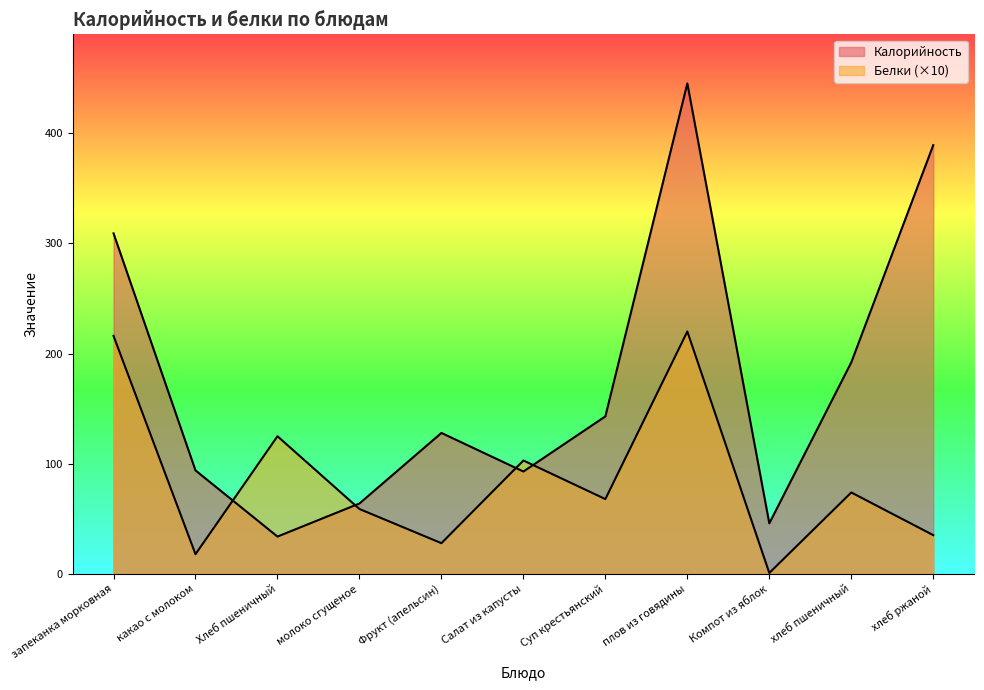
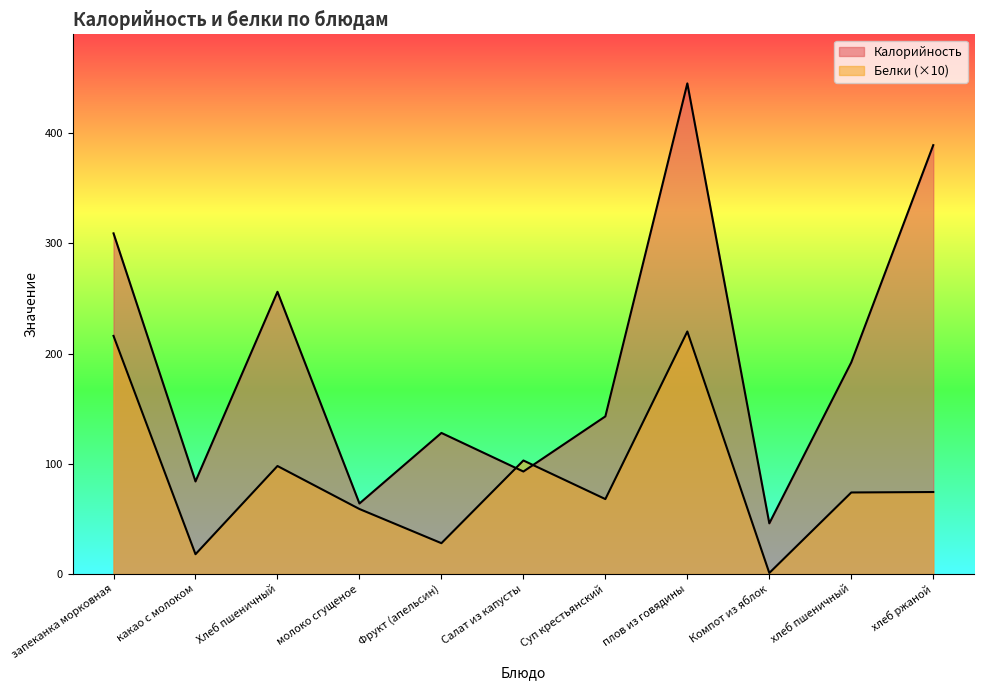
  {
    "Калорийность": {
      "запеканка морковная": 309,
-     "какао с молоком": 94,
-     "Хлеб пшеничный": 34,
+     "какао с молоком": 84,
+     "Хлеб пшеничный": 256,
      "молоко сгущеное": 64,
      "Фрукт (апельсин)": 128,
      "Салат из капусты": 93,
      "Суп крестьянский": 143,
      "плов из говядины": 445,
      "Компот из яблок": 46,
      "хлеб пшеничный": 192,
      "хлеб ржаной": 389
    },
    "Белки (×10)": {
      "запеканка морковная": 216,
      "какао с молоком": 18,
-     "Хлеб пшеничный": 125,
+     "Хлеб пшеничный": 98,
      "молоко сгущеное": 59,
      "Фрукт (апельсин)": 28,
      "Салат из капусты": 103,
      "Суп крестьянский": 68,
      "плов из говядины": 220,
      "Компот из яблок": 1,
      "хлеб пшеничный": 74,
-     "хлеб ржаной": 35
+     "хлеб ржаной": 74
    }
  }
